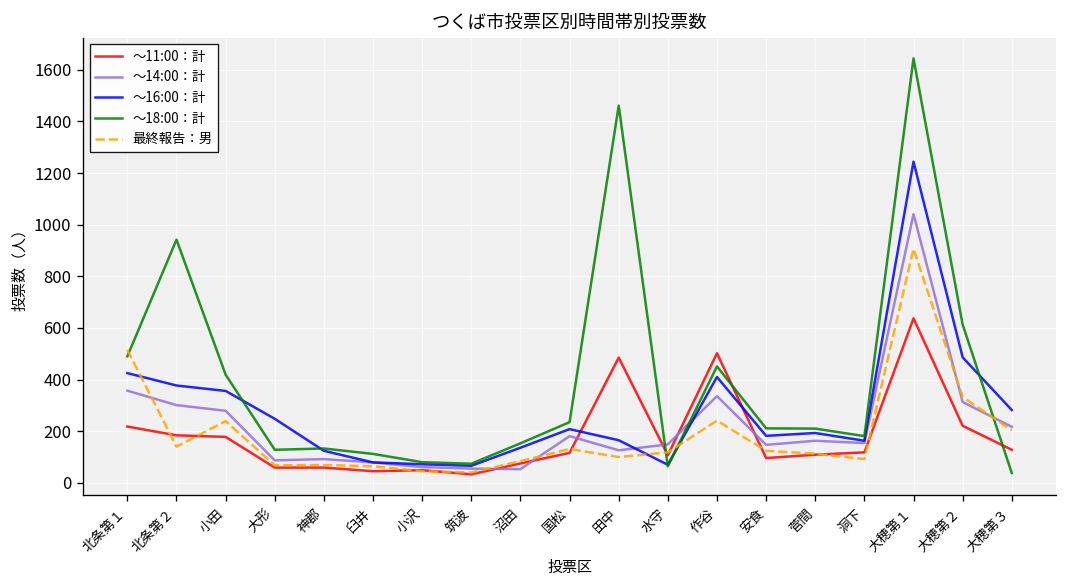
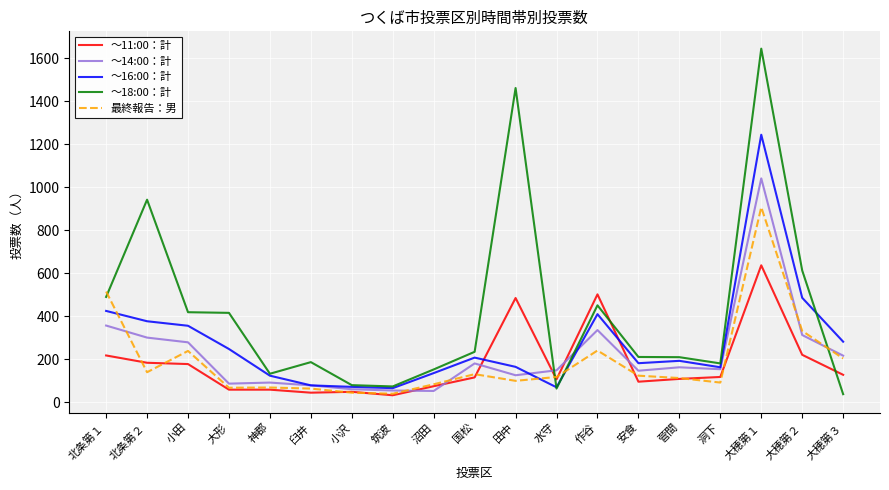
  {
    "～11:00：計": {
      "北条第１": 220,
      "北条第２": 180,
      "小田": 180,
      "臼井": 50,
      "国松": 120,
      "田中": 490,
      "作谷": 500,
      "安食": 100,
      "洞下": 120,
      "大穂第１": 640,
      "大穂第２": 220,
      "大穂第３": 130
    },
    "～14:00：計": {
      "北条第１": 360,
      "北条第２": 300,
      "小田": 280,
      "大形": 90,
      "神郡": 90,
      "沼田": 50,
      "国松": 180,
      "田中": 130,
      "水守": 150,
      "作谷": 340,
      "安食": 150,
      "菅間": 160,
      "大穂第１": 1040,
      "大穂第２": 310,
      "大穂第３": 220
    },
    "～16:00：計": {
      "北条第１": 430,
      "北条第２": 380,
      "小田": 360,
      "大形": 250,
      "沼田": 140,
      "国松": 210,
      "田中": 170,
      "作谷": 410,
      "安食": 180,
      "菅間": 190,
      "大穂第１": 1240,
      "大穂第２": 490,
      "大穂第３": 280
    },
    "～18:00：計": {
      "北条第１": 490,
      "北条第２": 940,
      "小田": 420,
-     "大形": 130,
-     "臼井": 110,
+     "大形": 420,
+     "臼井": 190,
      "沼田": 150,
      "国松": 240,
      "田中": 1460,
      "作谷": 450,
      "安食": 210,
      "菅間": 210,
      "洞下": 180,
      "大穂第１": 1640,
      "大穂第２": 610,
      "大穂第３": 40
    },
    "最終報告：男": {
      "北条第１": 520,
      "北条第２": 140,
      "小田": 240,
      "臼井": 60,
      "国松": 130,
      "田中": 100,
      "作谷": 240,
      "安食": 120,
      "洞下": 90,
      "大穂第１": 910,
      "大穂第２": 330,
      "大穂第３": 200
    }
  }
